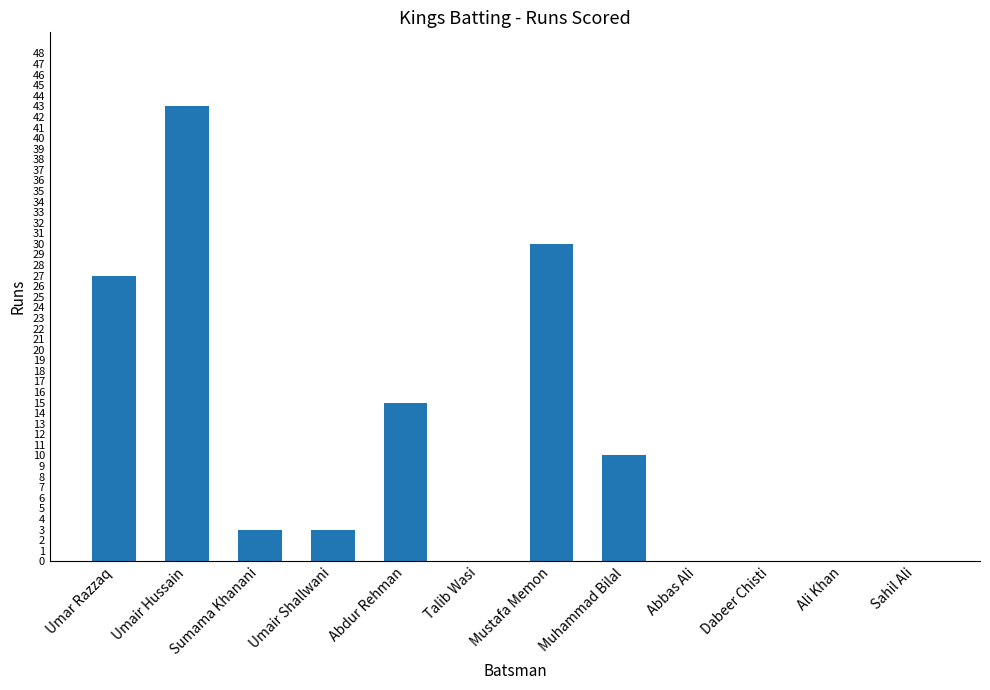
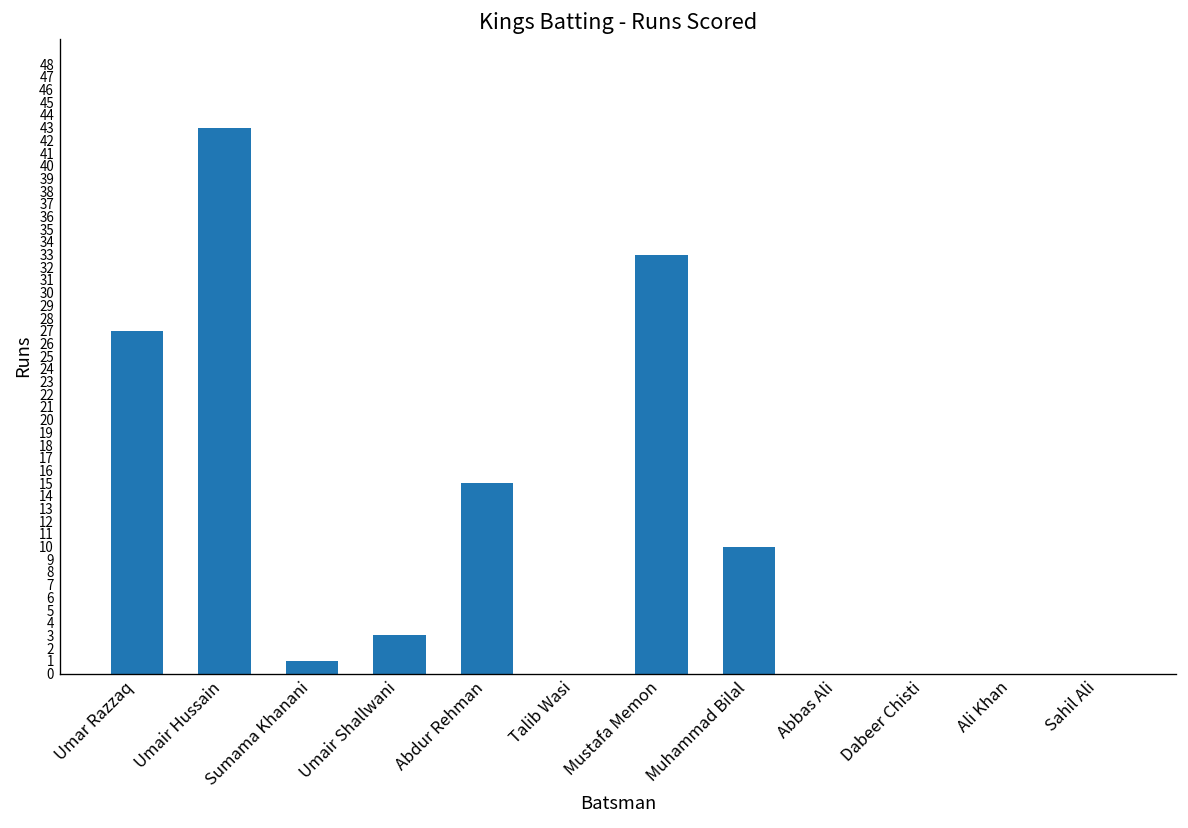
  {
    "Umar Razzaq": 27,
    "Umair Hussain": 43,
-   "Sumama Khanani": 3,
+   "Sumama Khanani": 1,
    "Umair Shallwani": 3,
    "Abdur Rehman": 15,
    "Talib Wasi": 0,
-   "Mustafa Memon": 30,
+   "Mustafa Memon": 33,
    "Muhammad Bilal": 10,
    "Abbas Ali": 0,
    "Dabeer Chisti": 0,
    "Ali Khan": 0,
    "Sahil Ali": 0
  }
